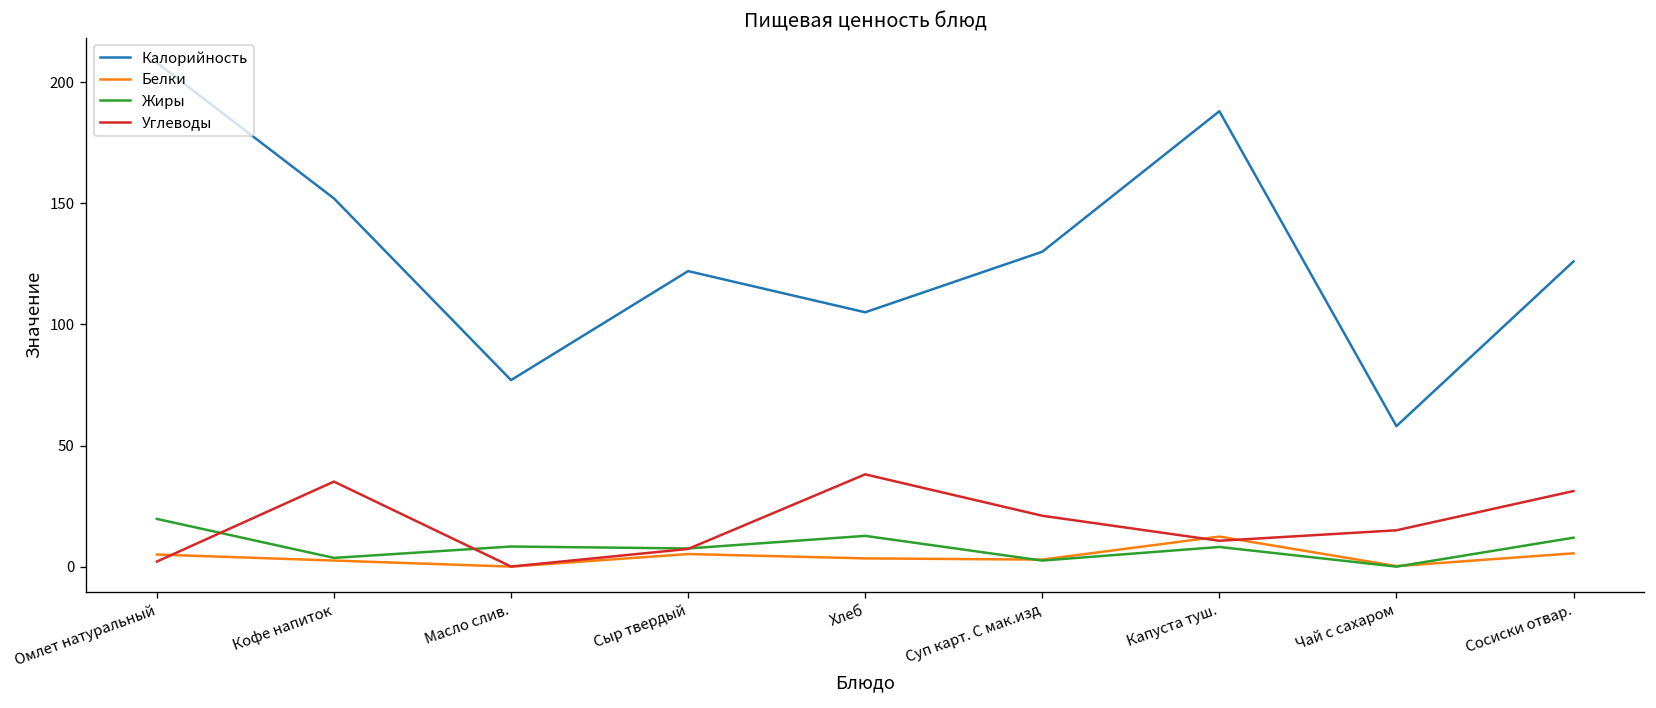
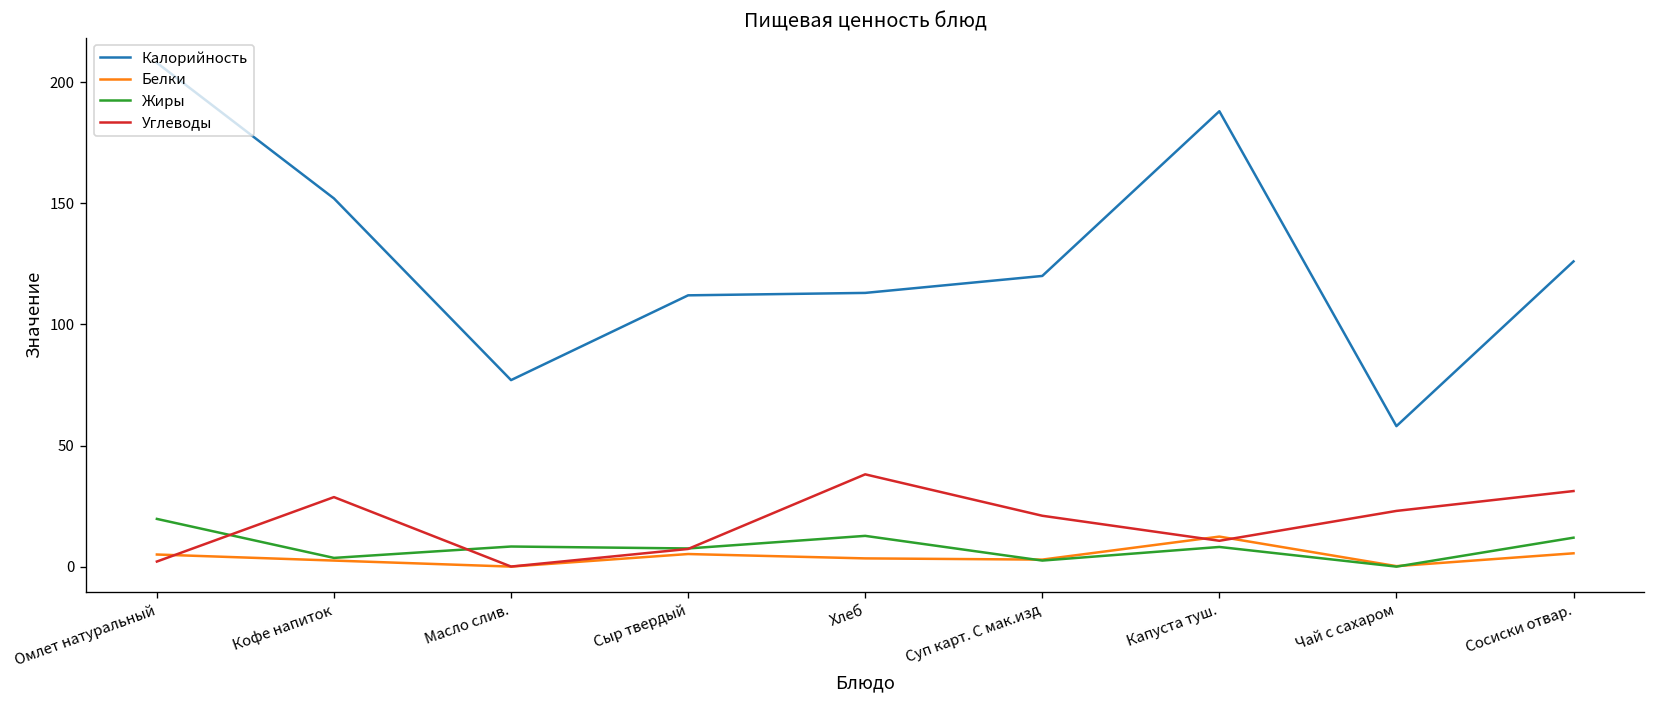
  {
    "Калорийность": {
      "Кофе напиток": 152,
      "Масло слив.": 77,
-     "Сыр твердый": 122,
-     "Хлеб": 105,
-     "Суп карт. С мак.изд": 130,
+     "Сыр твердый": 112,
+     "Хлеб": 113,
+     "Суп карт. С мак.изд": 120,
      "Капуста туш.": 188,
      "Чай с сахаром": 58,
      "Сосиски отвар.": 126
    },
    "Белки": {
      "Омлет натуральный": 5,
      "Сыр твердый": 5,
      "Хлеб": 3,
      "Капуста туш.": 12,
      "Сосиски отвар.": 6
    },
    "Жиры": {
      "Омлет натуральный": 20,
      "Масло слив.": 8,
      "Хлеб": 13,
      "Капуста туш.": 8,
      "Сосиски отвар.": 12
    },
    "Углеводы": {
      "Омлет натуральный": 2,
-     "Кофе напиток": 35,
+     "Кофе напиток": 29,
      "Хлеб": 38,
      "Суп карт. С мак.изд": 21,
      "Капуста туш.": 11,
-     "Чай с сахаром": 15,
+     "Чай с сахаром": 23,
      "Сосиски отвар.": 31
    }
  }
